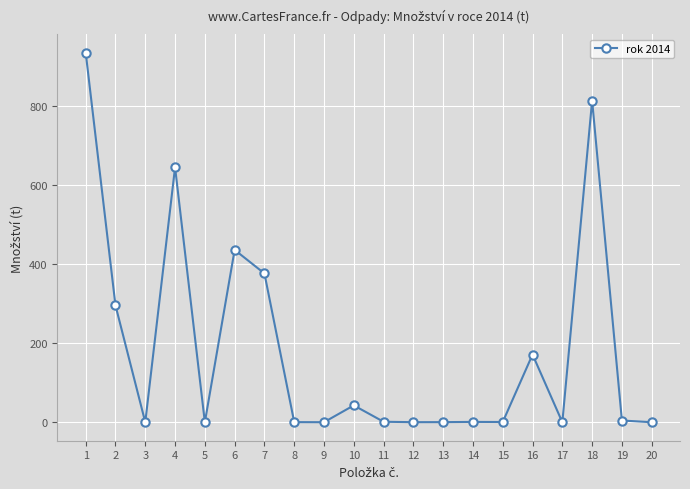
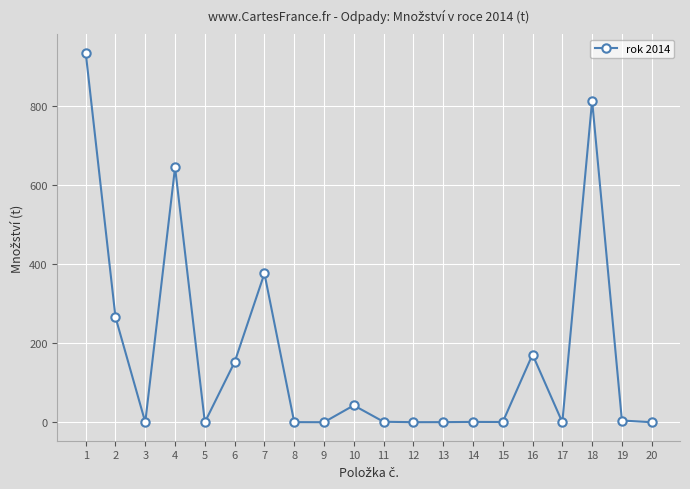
  {
    "1": 940,
-   "2": 300,
+   "2": 270,
    "3": 0,
    "4": 650,
    "5": 0,
-   "6": 440,
+   "6": 150,
    "7": 380,
    "8": 0,
    "9": 0,
    "10": 40,
    "11": 0,
    "12": 0,
    "13": 0,
    "14": 0,
    "15": 0,
    "16": 170,
    "17": 0,
    "18": 810,
    "19": 0,
    "20": 0
  }
